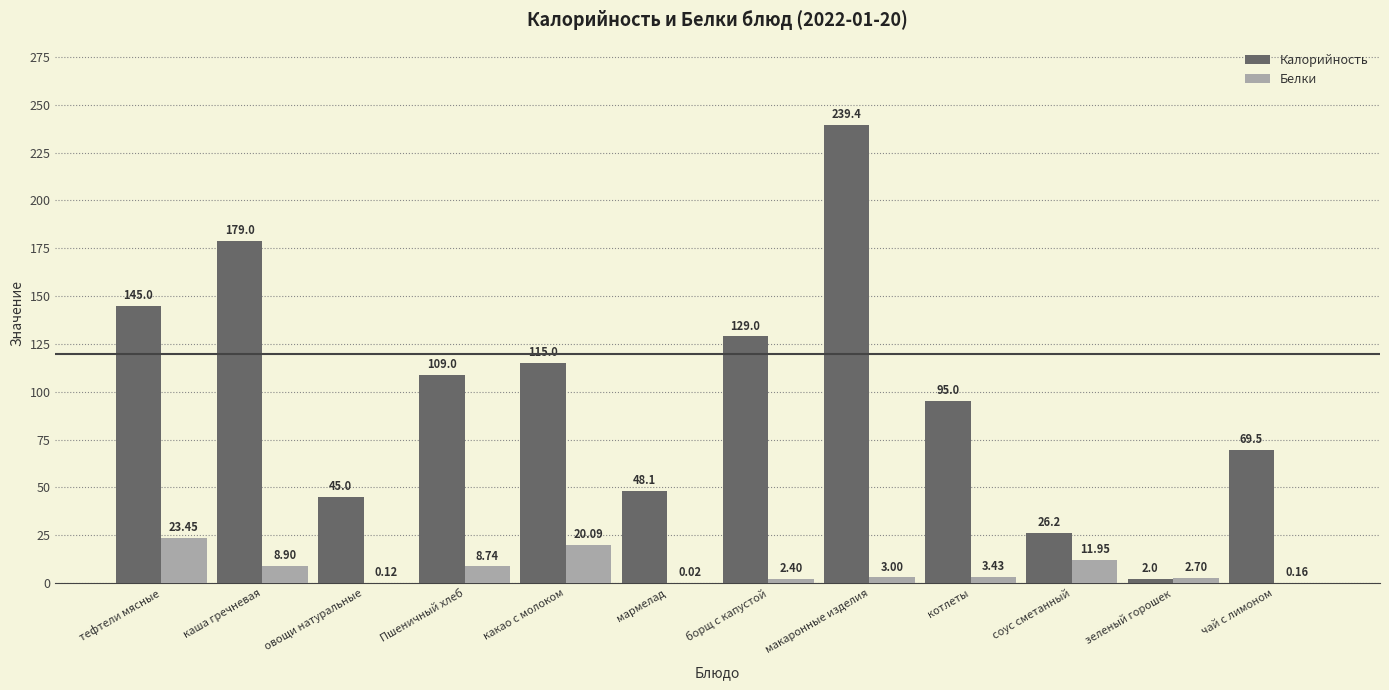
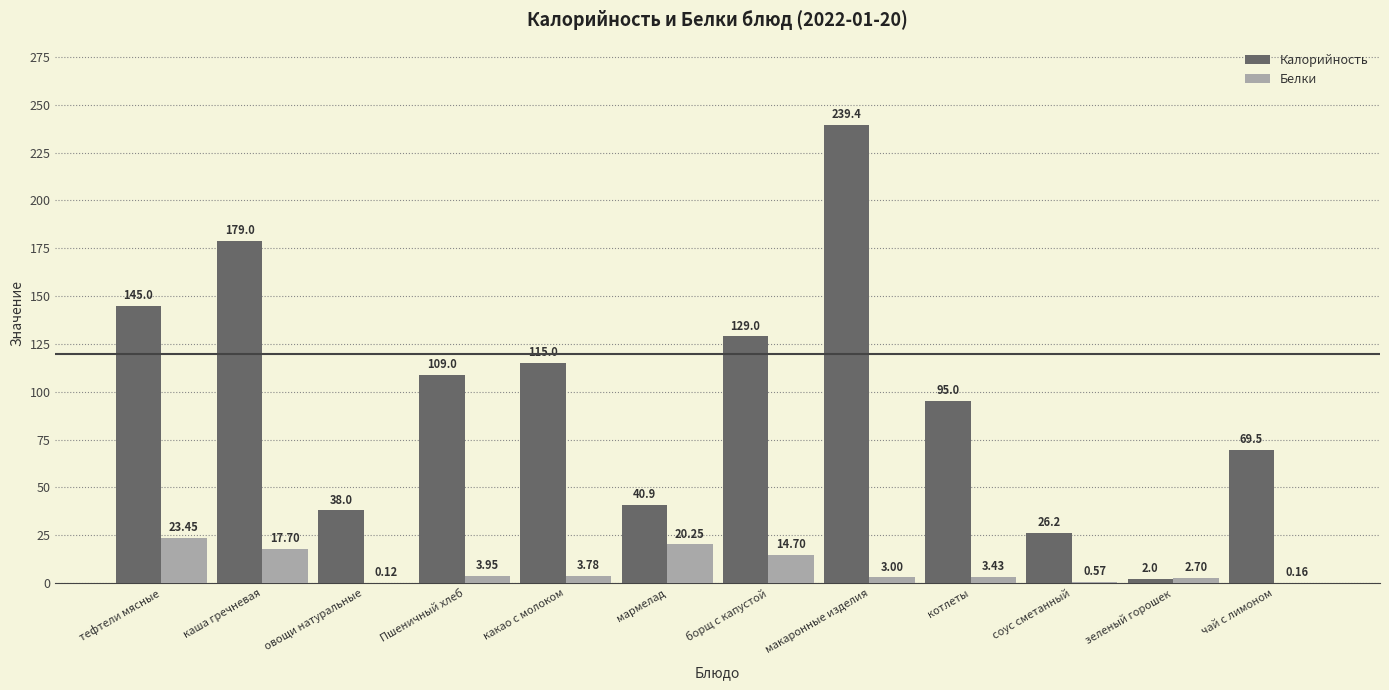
  {
    "Калорийность": {
      "тефтели мясные": 145.0,
      "каша гречневая": 179.0,
-     "овощи натуральные": 45.0,
+     "овощи натуральные": 38.0,
      "Пшеничный хлеб": 109.0,
      "какао с молоком": 115.0,
-     "мармелад": 48.1,
+     "мармелад": 40.9,
      "борщ с капустой": 129.0,
      "макаронные изделия": 239.4,
      "котлеты": 95.0,
      "соус сметанный": 26.2,
      "зеленый горошек": 2.0,
      "чай с лимоном": 69.5
    },
    "Белки": {
      "тефтели мясные": 23.45,
-     "каша гречневая": 8.90,
+     "каша гречневая": 17.70,
      "овощи натуральные": 0.12,
-     "Пшеничный хлеб": 8.74,
-     "какао с молоком": 20.09,
-     "мармелад": 0.02,
-     "борщ с капустой": 2.40,
+     "Пшеничный хлеб": 3.95,
+     "какао с молоком": 3.78,
+     "мармелад": 20.25,
+     "борщ с капустой": 14.70,
      "макаронные изделия": 3.00,
      "котлеты": 3.43,
-     "соус сметанный": 11.95,
+     "соус сметанный": 0.57,
      "зеленый горошек": 2.70,
      "чай с лимоном": 0.16
    }
  }
